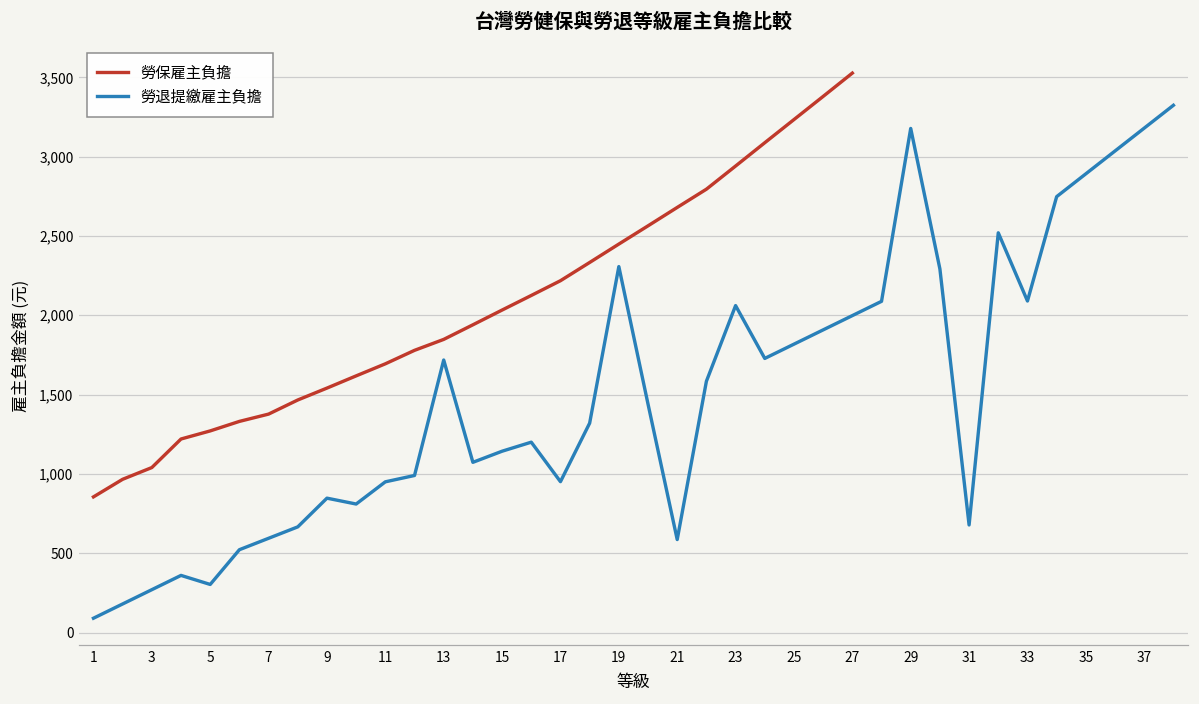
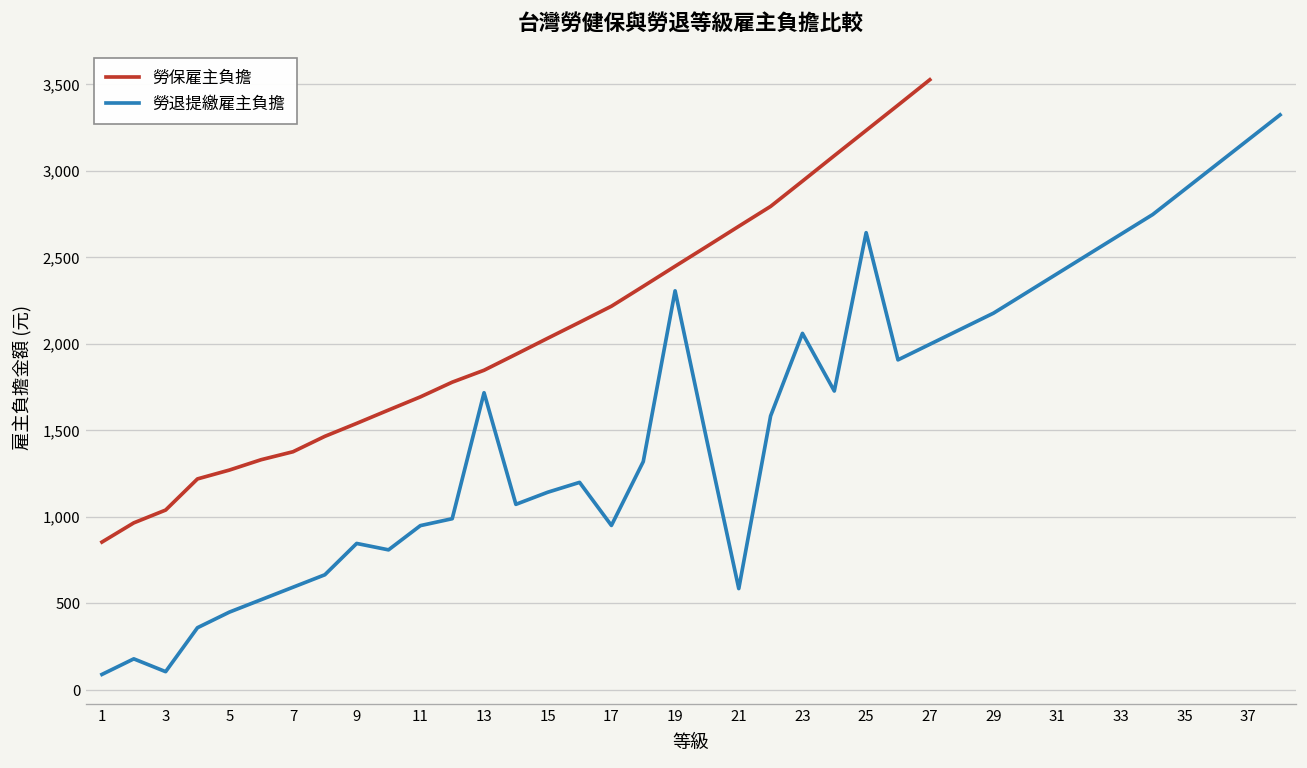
  {
    "勞保雇主負擔": {
      "1": "860",
      "3": "1,040",
      "5": "1,270",
      "7": "1,380",
      "9": "1,540",
      "11": "1,690",
      "13": "1,850",
      "15": "2,030",
      "17": "2,220",
      "19": "2,450",
      "21": "2,680",
      "23": "2,940",
      "25": "3,230",
      "27": "3,530"
    },
    "勞退提繳雇主負擔": {
      "1": "90",
-     "3": "270",
-     "5": "300",
+     "3": "110",
+     "5": "450",
      "7": "590",
      "9": "850",
      "11": "950",
      "13": "1,720",
      "15": "1,140",
      "17": "950",
      "19": "2,310",
      "21": "590",
      "23": "2,060",
-     "25": "1,820",
+     "25": "2,640",
      "27": "2,000",
-     "29": "3,180",
-     "31": "680",
-     "33": "2,090",
+     "29": "2,180",
+     "31": "2,410",
+     "33": "2,630",
      "35": "2,890",
      "37": "3,180"
    }
  }
